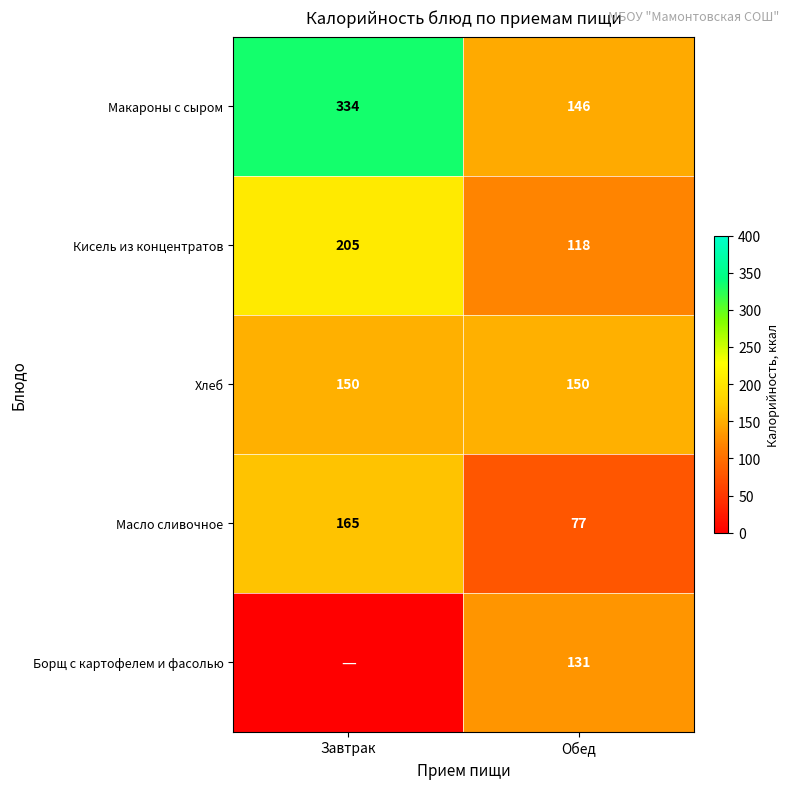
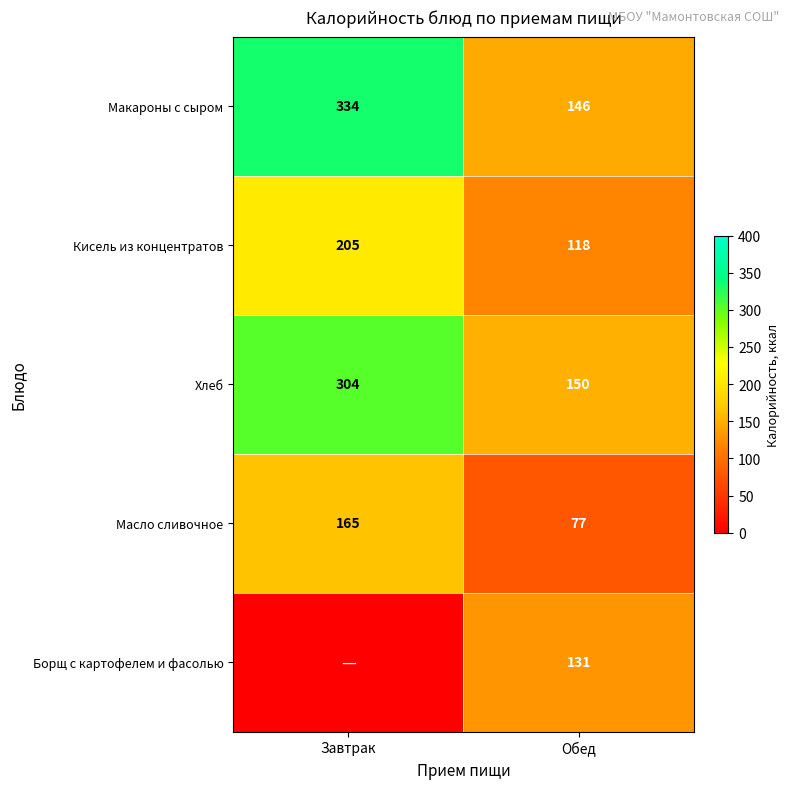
  {
    "Макароны с сыром": {
      "Завтрак": 334,
      "Обед": 146
    },
    "Кисель из концентратов": {
      "Завтрак": 205,
      "Обед": 118
    },
    "Хлеб": {
-     "Завтрак": 150,
+     "Завтрак": 304,
      "Обед": 150
    },
    "Масло сливочное": {
      "Завтрак": 165,
      "Обед": 77
    },
    "Борщ с картофелем и фасолью": {
      "Обед": 131
    }
  }
